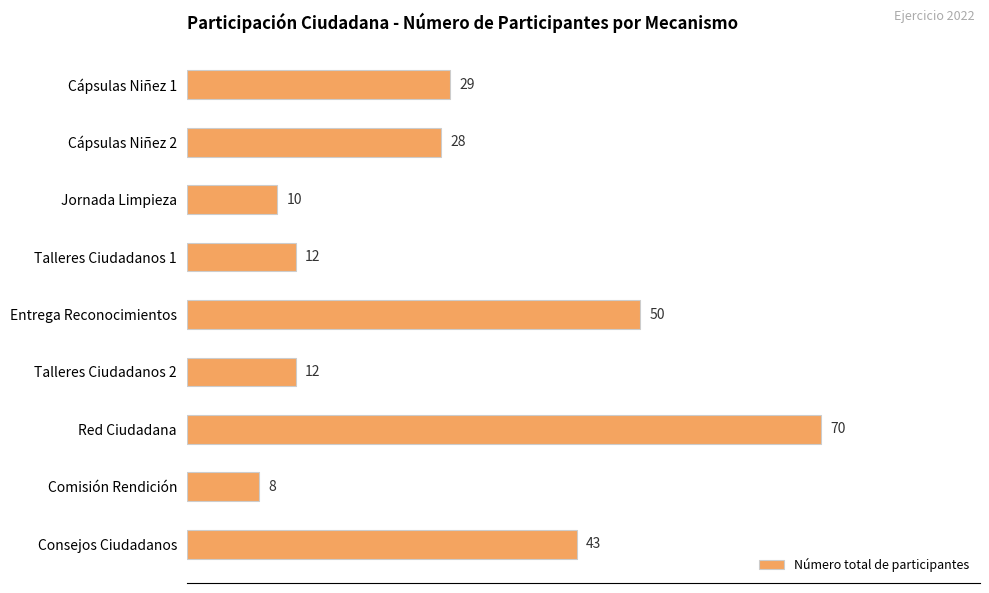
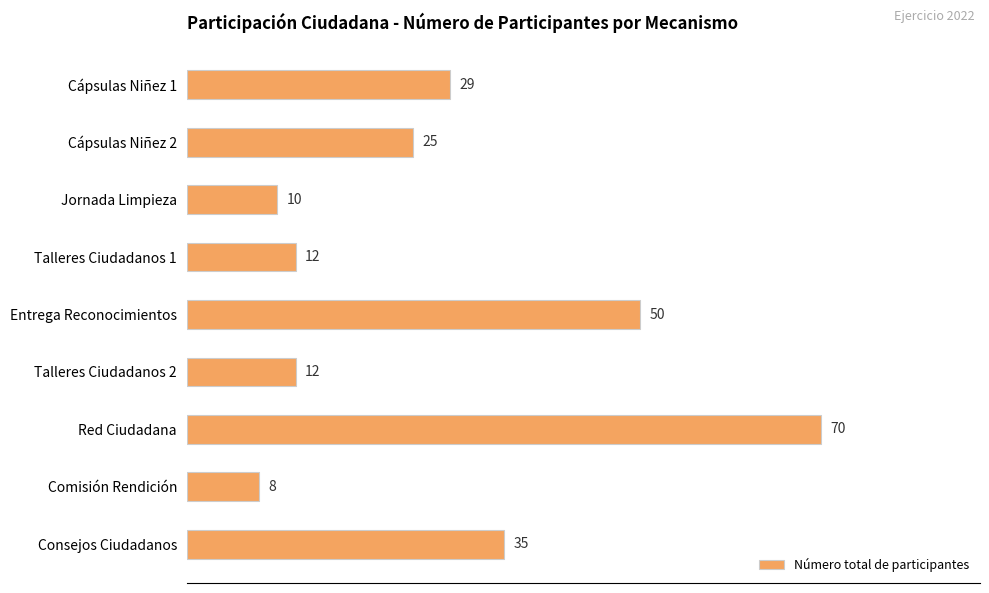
  {
    "Cápsulas Niñez 1": 29,
-   "Cápsulas Niñez 2": 28,
+   "Cápsulas Niñez 2": 25,
    "Jornada Limpieza": 10,
    "Talleres Ciudadanos 1": 12,
    "Entrega Reconocimientos": 50,
    "Talleres Ciudadanos 2": 12,
    "Red Ciudadana": 70,
    "Comisión Rendición": 8,
-   "Consejos Ciudadanos": 43
+   "Consejos Ciudadanos": 35
  }
